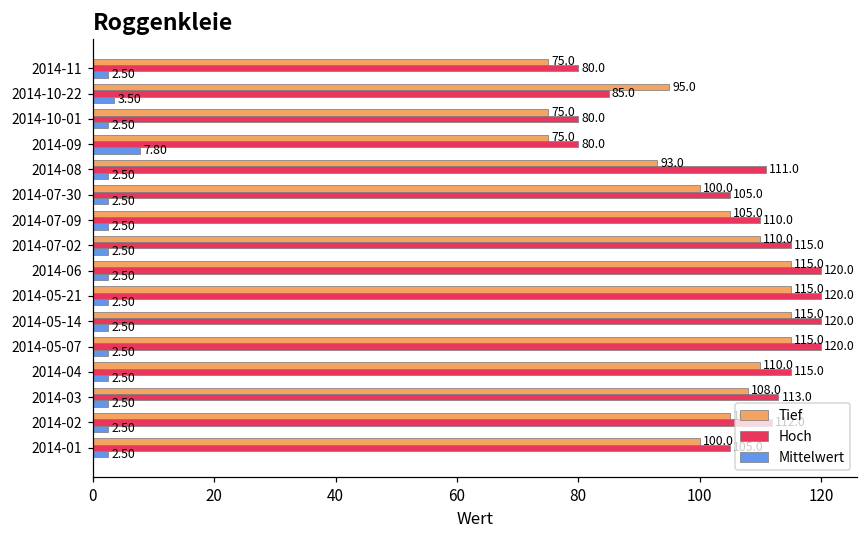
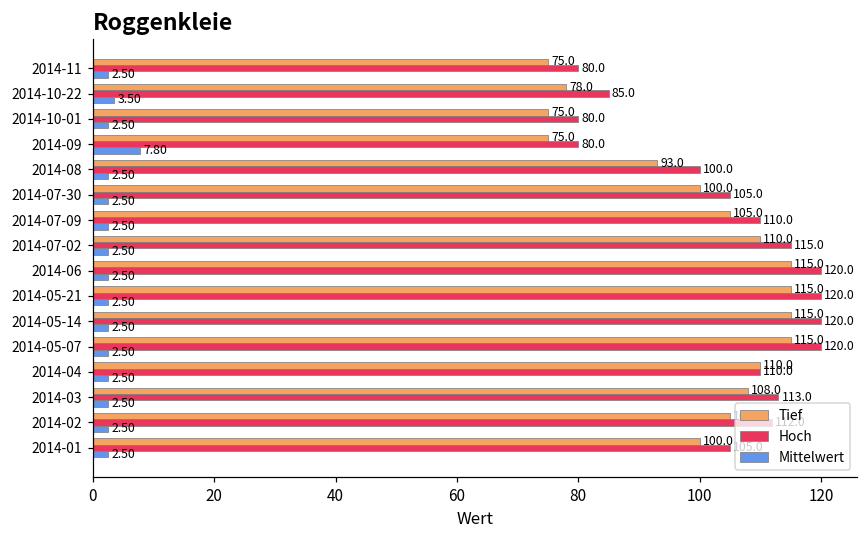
  {
    "Tief": {
      "2014-11": 75.0,
-     "2014-10-22": 95.0,
+     "2014-10-22": 78.0,
      "2014-10-01": 75.0,
      "2014-09": 75.0,
      "2014-08": 93.0,
      "2014-07-30": 100.0,
      "2014-07-09": 105.0,
      "2014-07-02": 110.0,
      "2014-06": 115.0,
      "2014-05-21": 115.0,
      "2014-05-14": 115.0,
      "2014-05-07": 115.0,
      "2014-03": 108.0,
      "2014-01": 100.0
    },
    "Hoch": {
      "2014-11": 80.0,
      "2014-10-22": 85.0,
      "2014-10-01": 80.0,
      "2014-09": 80.0,
-     "2014-08": 111.0,
+     "2014-08": 100.0,
      "2014-07-30": 105.0,
      "2014-07-09": 110.0,
      "2014-07-02": 115.0,
      "2014-06": 120.0,
      "2014-05-21": 120.0,
      "2014-05-14": 120.0,
      "2014-05-07": 120.0,
-     "2014-04": 115.0,
+     "2014-04": 110.0,
      "2014-03": 113.0
    },
    "Mittelwert": {
      "2014-11": 2.50,
      "2014-10-22": 3.50,
      "2014-10-01": 2.50,
      "2014-09": 7.80,
      "2014-08": 2.50,
      "2014-07-30": 2.50,
      "2014-07-09": 2.50,
      "2014-07-02": 2.50,
      "2014-06": 2.50,
      "2014-05-21": 2.50,
      "2014-05-14": 2.50,
      "2014-05-07": 2.50,
      "2014-04": 2.50,
      "2014-03": 2.50,
      "2014-02": 2.50,
      "2014-01": 2.50
    }
  }
